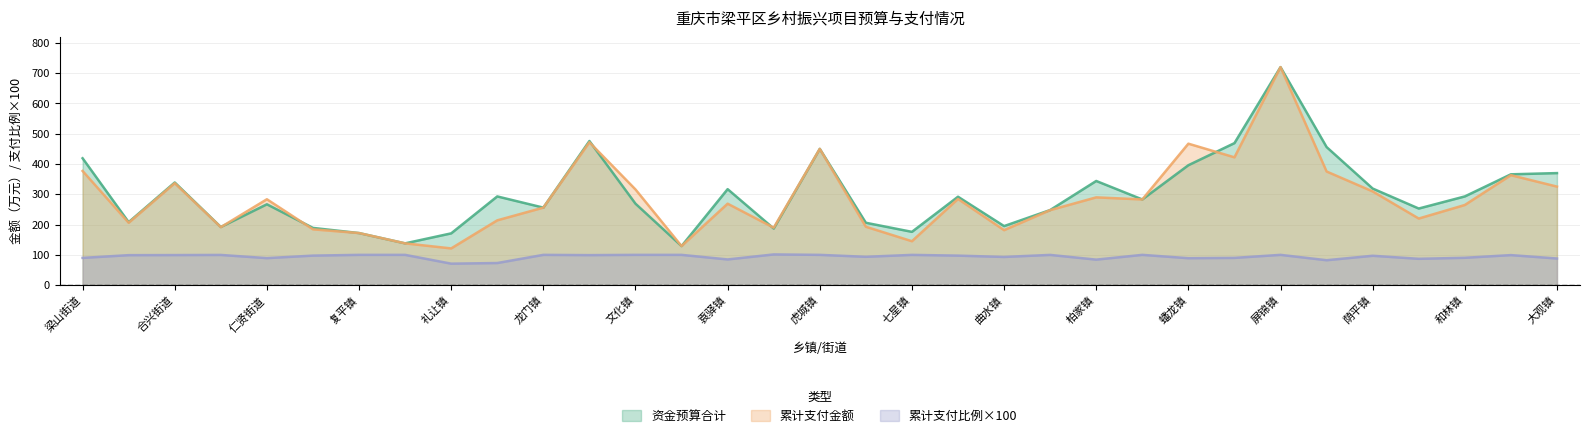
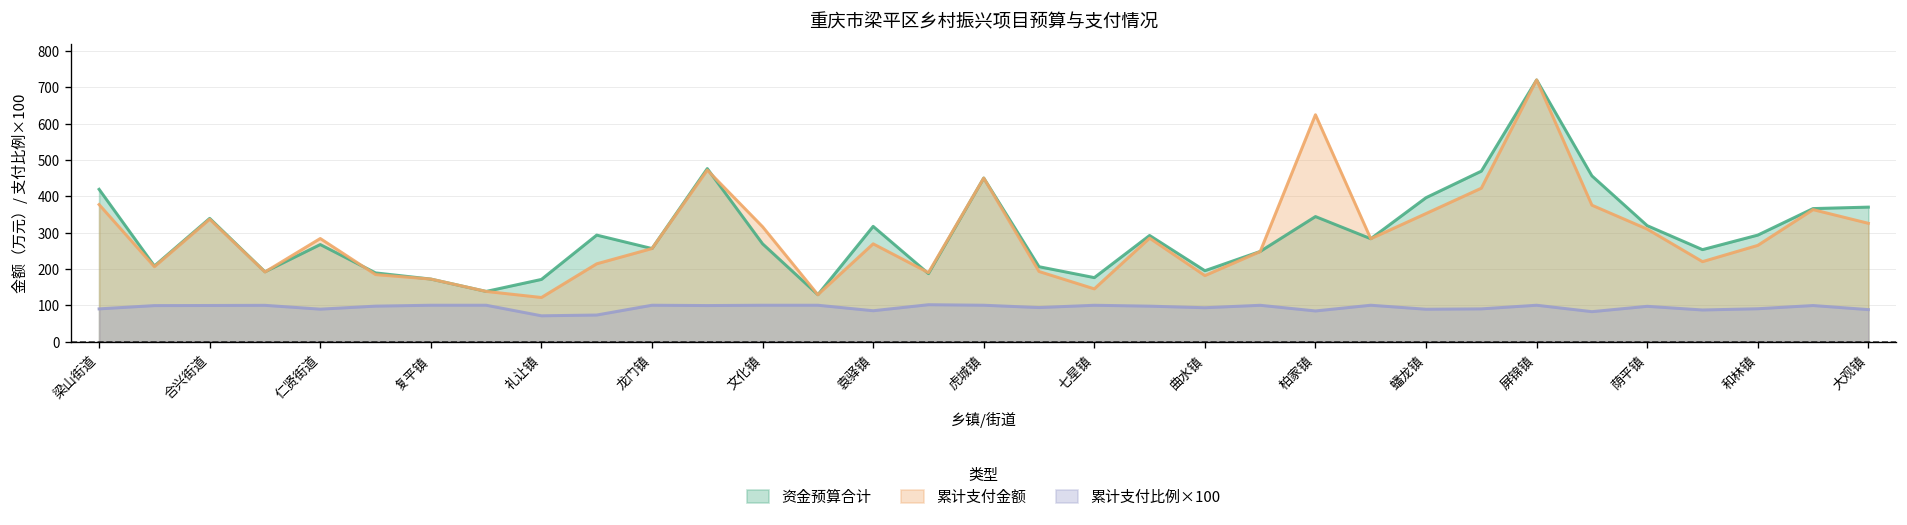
  {
    "累计支付金额": {
      "梁山街道": 380,
      "仁贤街道": 280,
      "礼让镇": 120,
      "文化镇": 320,
      "袁驿镇": 270,
      "七星镇": 150,
      "曲水镇": 180,
-     "柏家镇": 290,
-     "蟠龙镇": 470,
+     "柏家镇": 620,
+     "蟠龙镇": 350,
      "荫平镇": 310,
      "和林镇": 260,
      "大观镇": 330
    }
  }
